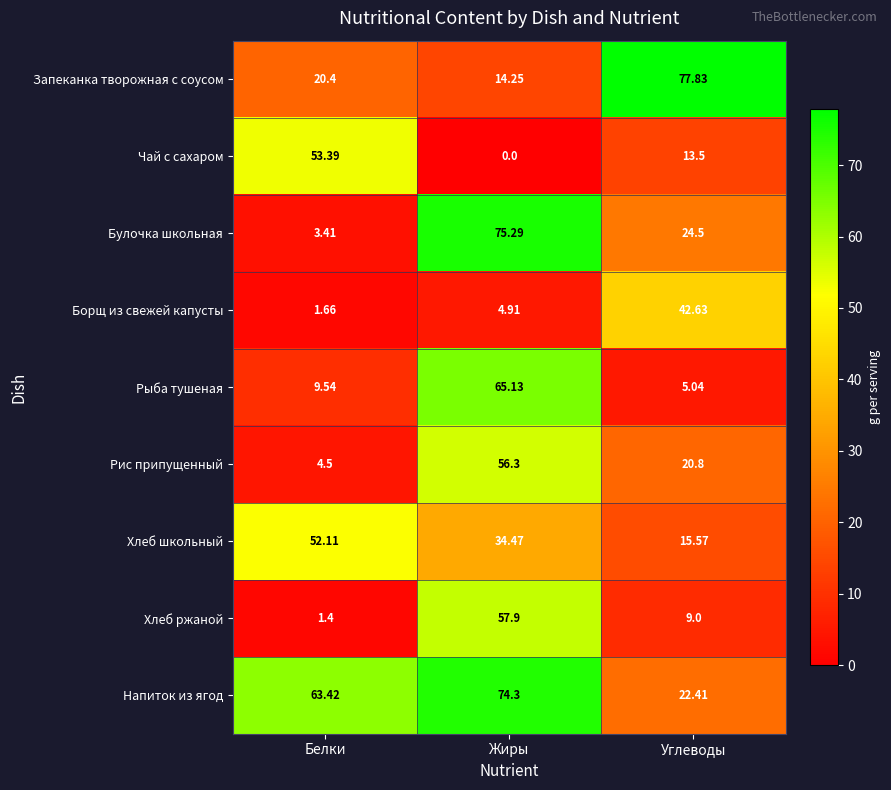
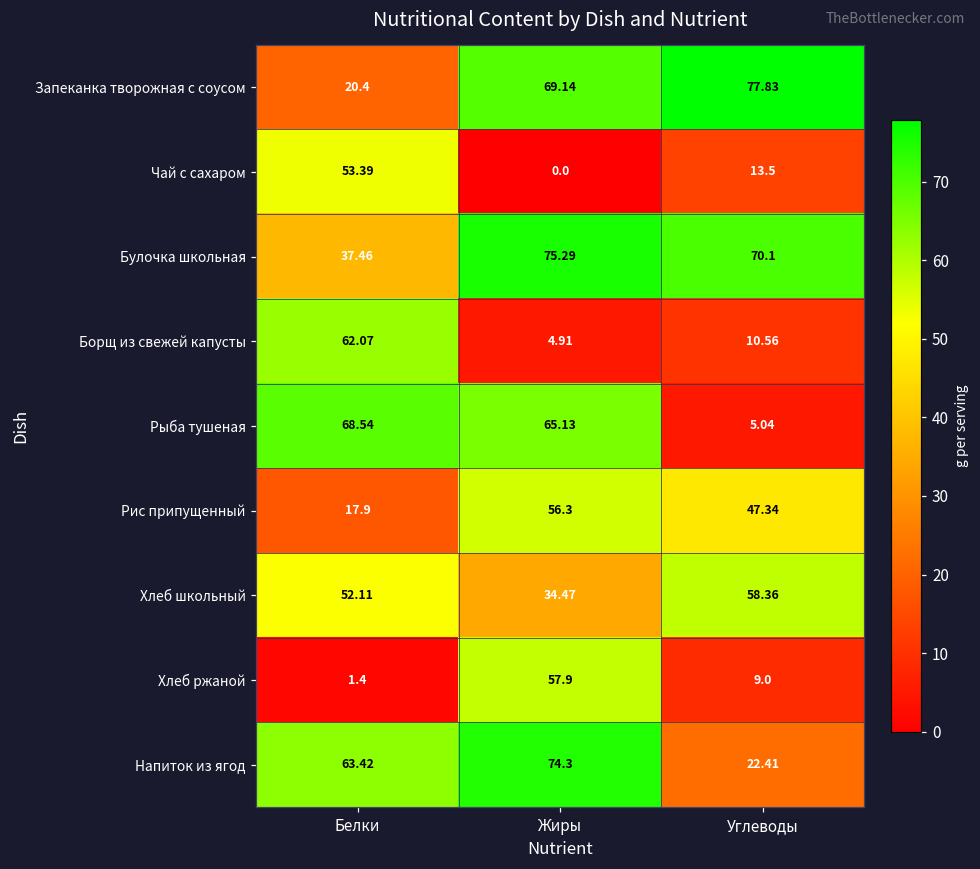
  {
    "Запеканка творожная с соусом": {
      "Белки": 20.4,
-     "Жиры": 14.25,
+     "Жиры": 69.14,
      "Углеводы": 77.83
    },
    "Чай с сахаром": {
      "Белки": 53.39,
      "Жиры": 0.0,
      "Углеводы": 13.5
    },
    "Булочка школьная": {
-     "Белки": 3.41,
+     "Белки": 37.46,
      "Жиры": 75.29,
-     "Углеводы": 24.5
+     "Углеводы": 70.1
    },
    "Борщ из свежей капусты": {
-     "Белки": 1.66,
+     "Белки": 62.07,
      "Жиры": 4.91,
-     "Углеводы": 42.63
+     "Углеводы": 10.56
    },
    "Рыба тушеная": {
-     "Белки": 9.54,
+     "Белки": 68.54,
      "Жиры": 65.13,
      "Углеводы": 5.04
    },
    "Рис припущенный": {
-     "Белки": 4.5,
+     "Белки": 17.9,
      "Жиры": 56.3,
-     "Углеводы": 20.8
+     "Углеводы": 47.34
    },
    "Хлеб школьный": {
      "Белки": 52.11,
      "Жиры": 34.47,
-     "Углеводы": 15.57
+     "Углеводы": 58.36
    },
    "Хлеб ржаной": {
      "Белки": 1.4,
      "Жиры": 57.9,
      "Углеводы": 9.0
    },
    "Напиток из ягод": {
      "Белки": 63.42,
      "Жиры": 74.3,
      "Углеводы": 22.41
    }
  }
